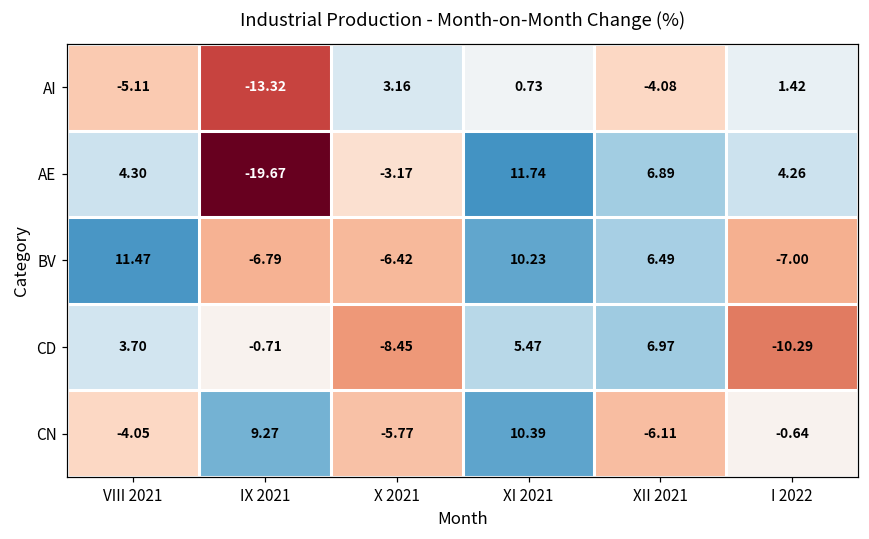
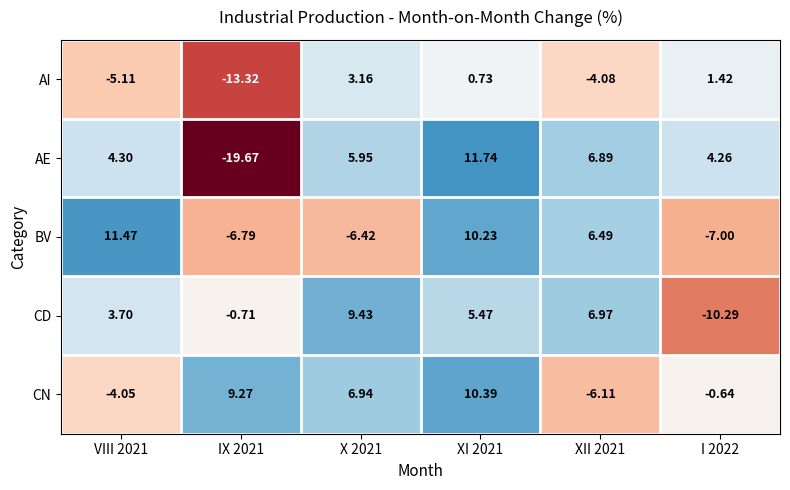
  {
    "AI": {
      "VIII 2021": -5.11,
      "IX 2021": -13.32,
      "X 2021": 3.16,
      "XI 2021": 0.73,
      "XII 2021": -4.08,
      "I 2022": 1.42
    },
    "AE": {
      "VIII 2021": 4.30,
      "IX 2021": -19.67,
-     "X 2021": -3.17,
+     "X 2021": 5.95,
      "XI 2021": 11.74,
      "XII 2021": 6.89,
      "I 2022": 4.26
    },
    "BV": {
      "VIII 2021": 11.47,
      "IX 2021": -6.79,
      "X 2021": -6.42,
      "XI 2021": 10.23,
      "XII 2021": 6.49,
      "I 2022": -7.00
    },
    "CD": {
      "VIII 2021": 3.70,
      "IX 2021": -0.71,
-     "X 2021": -8.45,
+     "X 2021": 9.43,
      "XI 2021": 5.47,
      "XII 2021": 6.97,
      "I 2022": -10.29
    },
    "CN": {
      "VIII 2021": -4.05,
      "IX 2021": 9.27,
-     "X 2021": -5.77,
+     "X 2021": 6.94,
      "XI 2021": 10.39,
      "XII 2021": -6.11,
      "I 2022": -0.64
    }
  }
